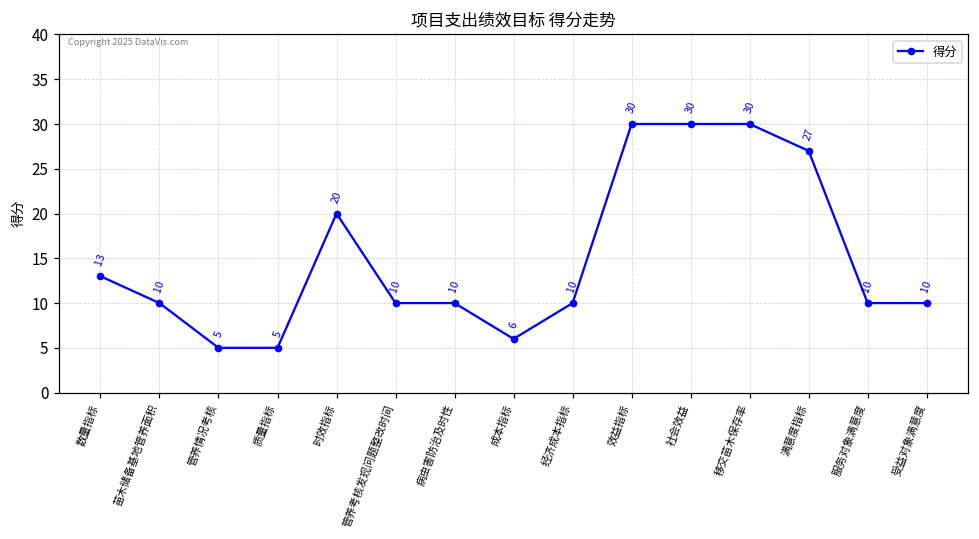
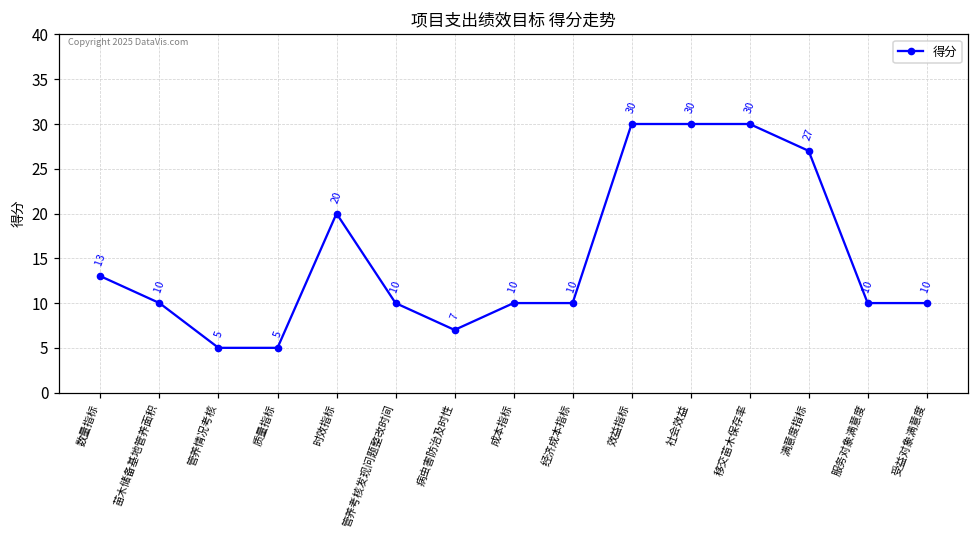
  {
    "数量指标": 13,
    "苗木储备基地管养面积": 10,
    "管养情况考核": 5,
    "质量指标": 5,
    "时效指标": 20,
    "管养考核发现问题整改时间": 10,
-   "病虫害防治及时性": 10,
-   "成本指标": 6,
+   "病虫害防治及时性": 7,
+   "成本指标": 10,
    "经济成本指标": 10,
    "效益指标": 30,
    "社会效益": 30,
    "移交苗木保存率": 30,
    "满意度指标": 27,
    "服务对象满意度": 10,
    "受益对象满意度": 10
  }
